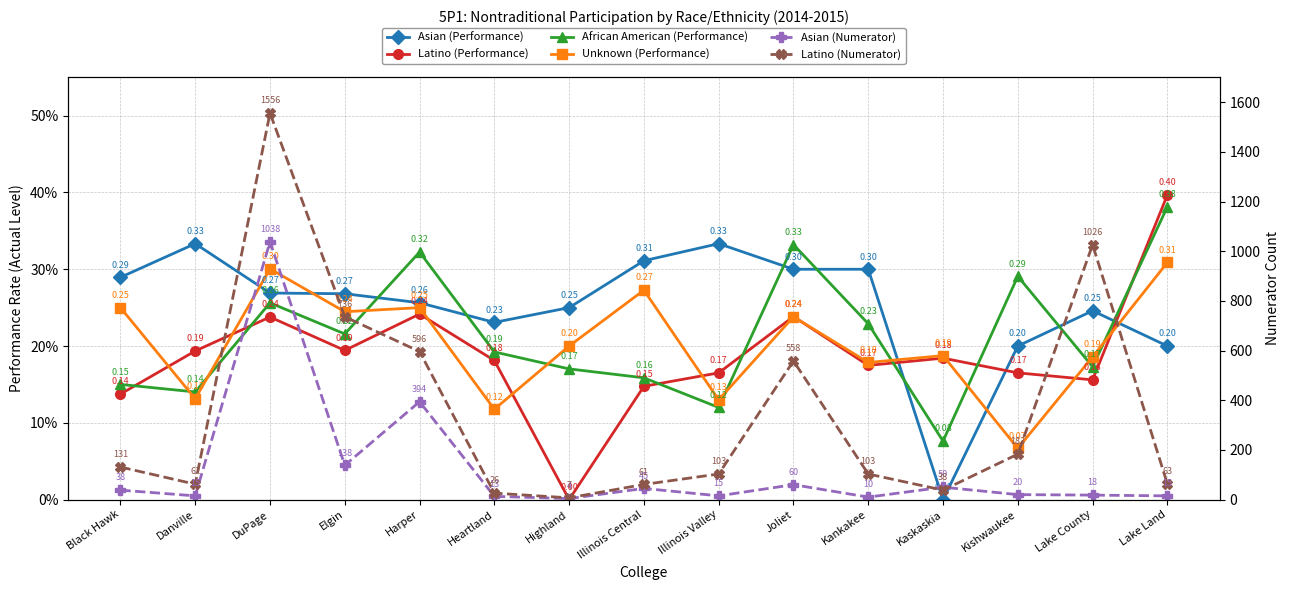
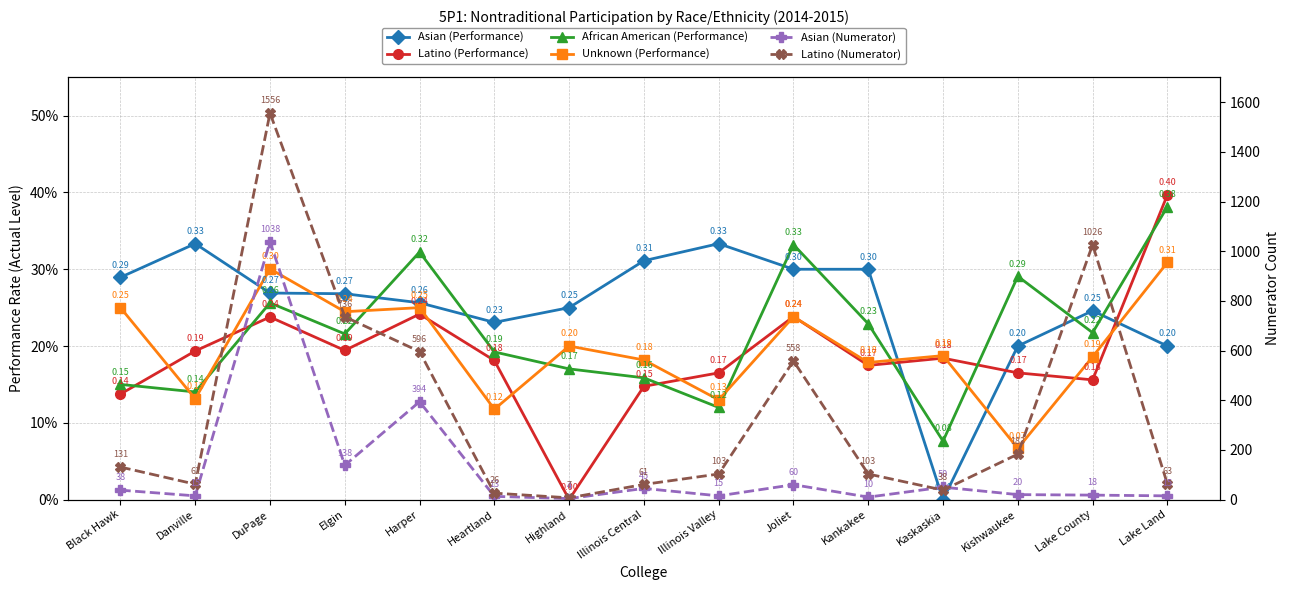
  {
    "Asian (Performance)": {
      "Black Hawk": 0.29,
      "Danville": 0.33,
      "DuPage": 0.27,
      "Elgin": 0.27,
      "Heartland": 0.23,
      "Highland": 0.25,
      "Illinois Central": 0.31,
      "Illinois Valley": 0.33,
      "Joliet": 0.30,
      "Kankakee": 0.30,
      "Kishwaukee": 0.20,
      "Lake County": 0.25,
      "Lake Land": 0.20
    },
    "Latino (Performance)": {
      "Danville": 0.19,
      "Illinois Valley": 0.17,
      "Kishwaukee": 0.17,
      "Lake Land": 0.40
    },
    "African American (Performance)": {
      "Black Hawk": 0.15,
      "Harper": 0.32,
      "Heartland": 0.19,
      "Highland": 0.17,
      "Illinois Central": 0.16,
      "Joliet": 0.33,
      "Kankakee": 0.23,
      "Kaskaskia": 0.08,
      "Kishwaukee": 0.29,
-     "Lake County": 0.17
+     "Lake County": 0.22
    },
    "Unknown (Performance)": {
      "Black Hawk": 0.25,
      "DuPage": 0.30,
      "Heartland": 0.12,
      "Highland": 0.20,
-     "Illinois Central": 0.27,
+     "Illinois Central": 0.18,
      "Lake County": 0.19,
      "Lake Land": 0.31
    },
    "Asian (Numerator)": {
      "Black Hawk": 38,
      "DuPage": 1038,
      "Elgin": 138,
      "Harper": 394,
      "Illinois Valley": 15,
      "Joliet": 60,
      "Kankakee": 10,
      "Kishwaukee": 20,
      "Lake County": 18
    },
    "Latino (Numerator)": {
      "Black Hawk": 131,
      "Danville": 62,
      "DuPage": 1556,
      "Harper": 596,
      "Illinois Valley": 103,
      "Joliet": 558,
      "Kankakee": 103,
      "Lake County": 1026,
      "Lake Land": 63
    }
  }
